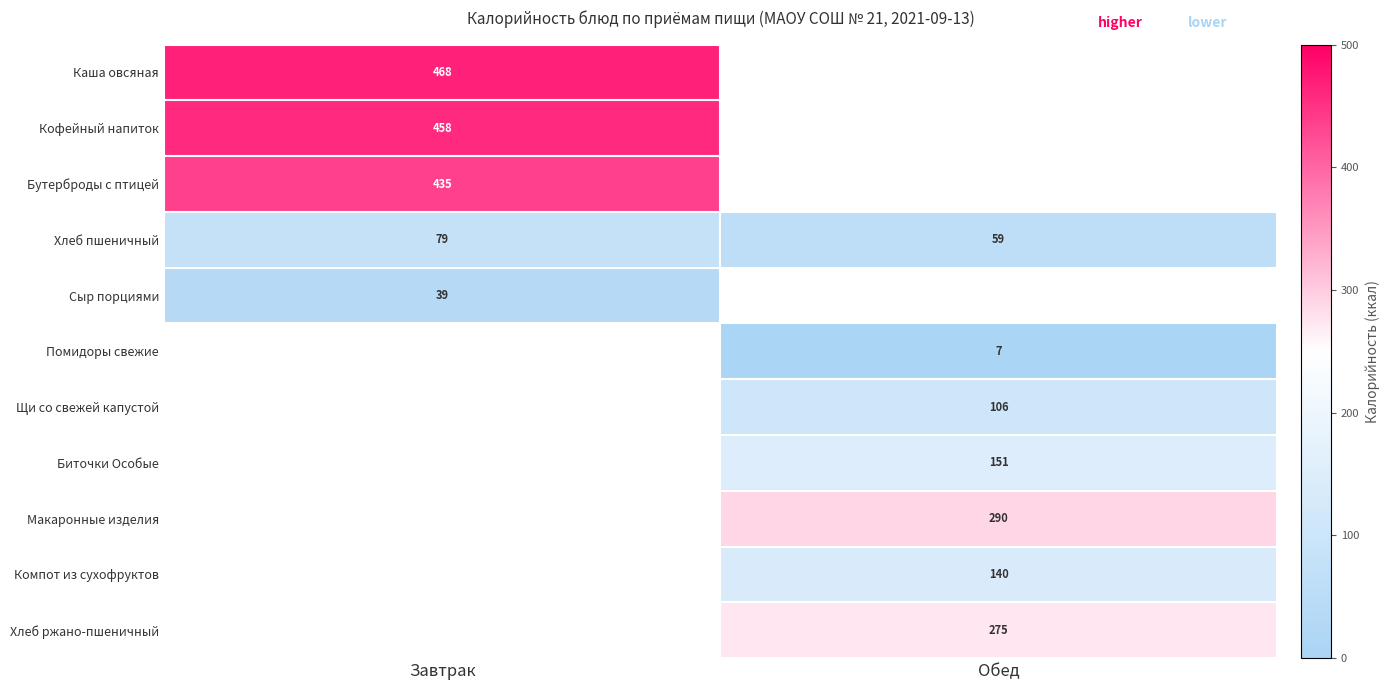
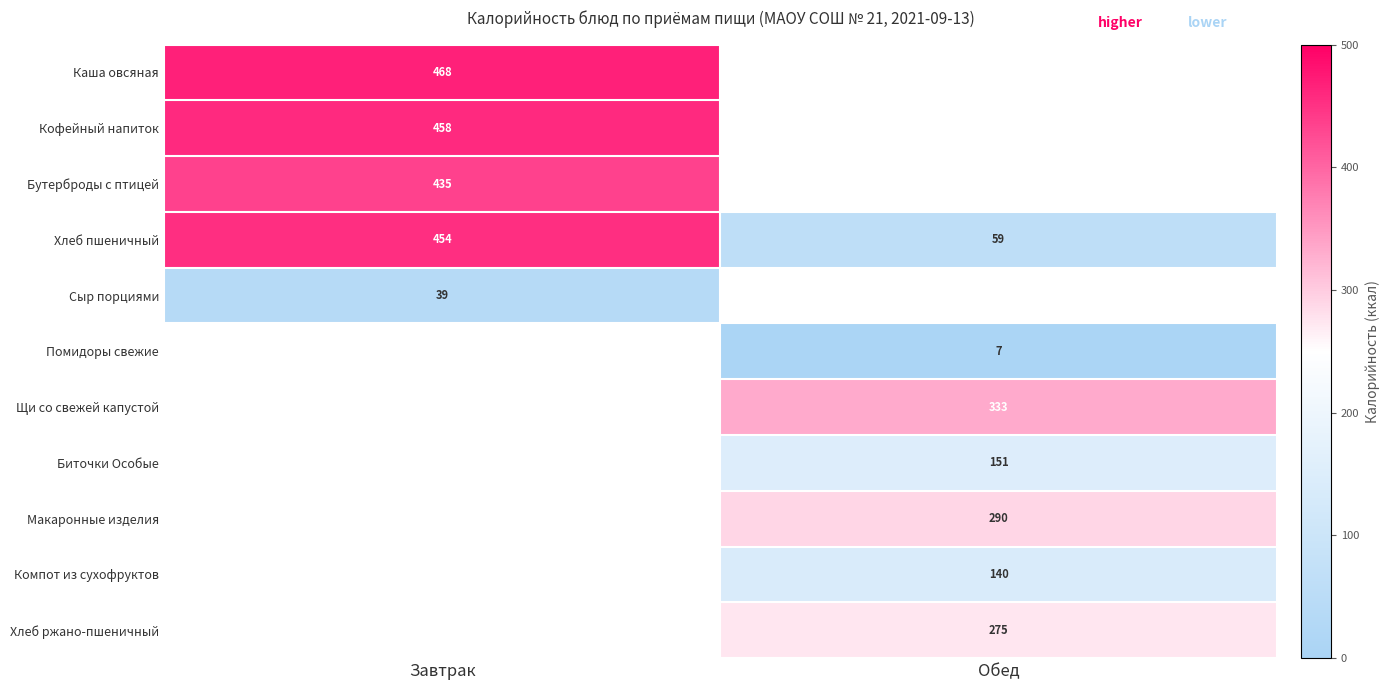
  {
    "Каша овсяная": {
      "Завтрак": 468
    },
    "Кофейный напиток": {
      "Завтрак": 458
    },
    "Бутерброды с птицей": {
      "Завтрак": 435
    },
    "Хлеб пшеничный": {
-     "Завтрак": 79,
+     "Завтрак": 454,
      "Обед": 59
    },
    "Сыр порциями": {
      "Завтрак": 39
    },
    "Помидоры свежие": {
      "Обед": 7
    },
    "Щи со свежей капустой": {
-     "Обед": 106
+     "Обед": 333
    },
    "Биточки Особые": {
      "Обед": 151
    },
    "Макаронные изделия": {
      "Обед": 290
    },
    "Компот из сухофруктов": {
      "Обед": 140
    },
    "Хлеб ржано-пшеничный": {
      "Обед": 275
    }
  }
